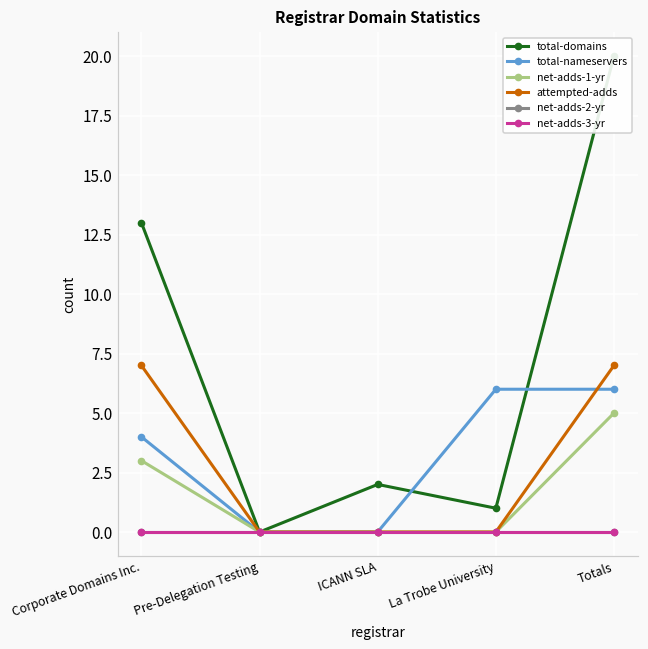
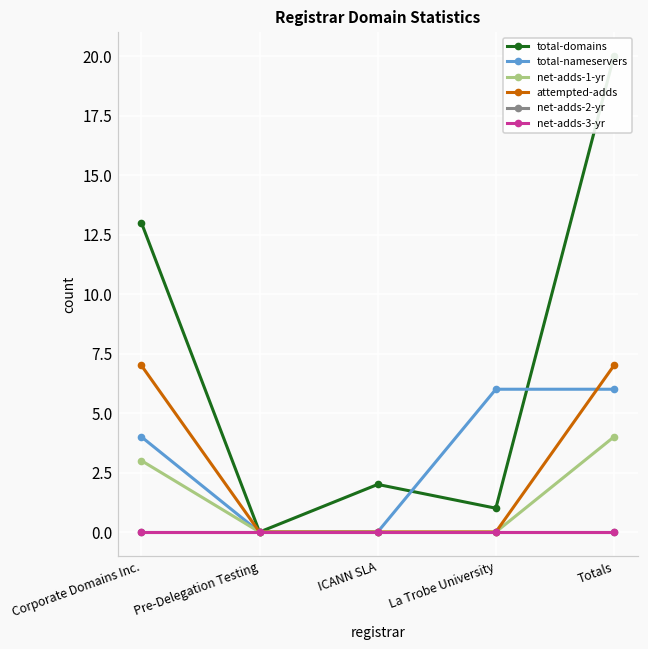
  {
    "total-domains": {
      "Corporate Domains Inc.": 13,
      "ICANN SLA": 2,
      "La Trobe University": 1
    },
    "total-nameservers": {
      "Corporate Domains Inc.": 4,
      "La Trobe University": 6,
      "Totals": 6
    },
    "net-adds-1-yr": {
      "Corporate Domains Inc.": 3,
-     "Totals": 5
+     "Totals": 4
    },
    "attempted-adds": {
      "Corporate Domains Inc.": 7,
      "Totals": 7
    },
    "net-adds-3-yr": {
      "Corporate Domains Inc.": 0,
      "Totals": 0
    }
  }
